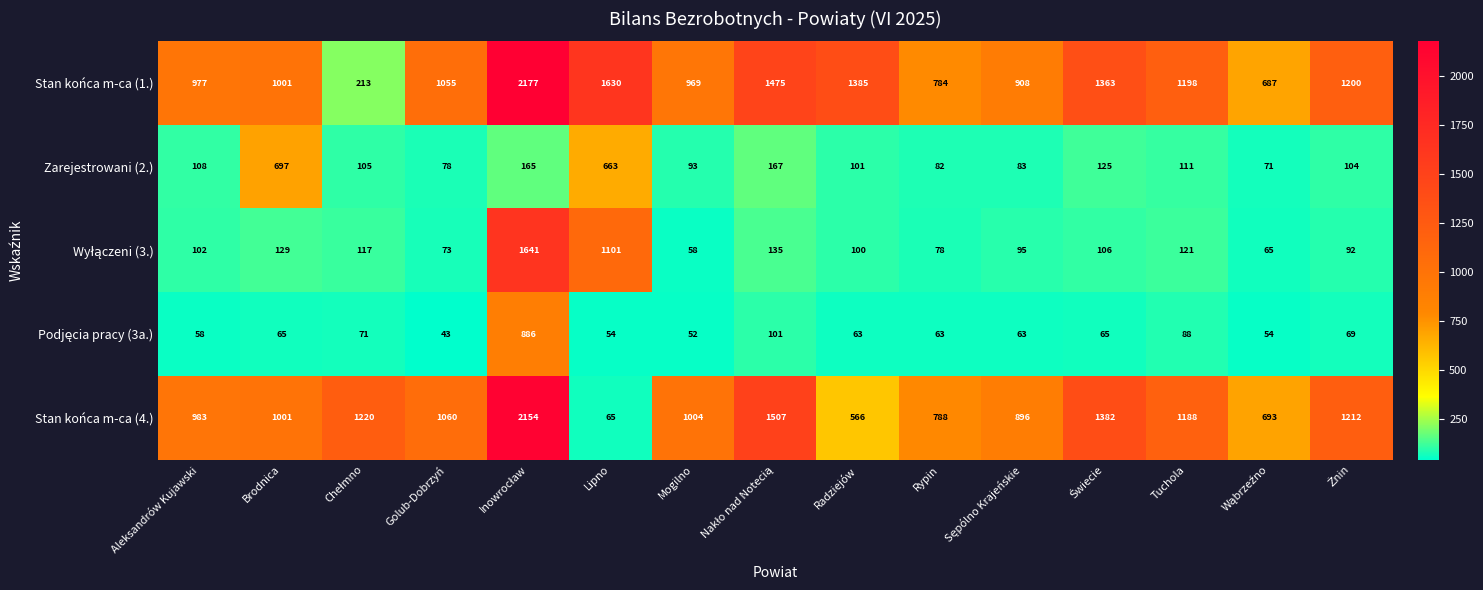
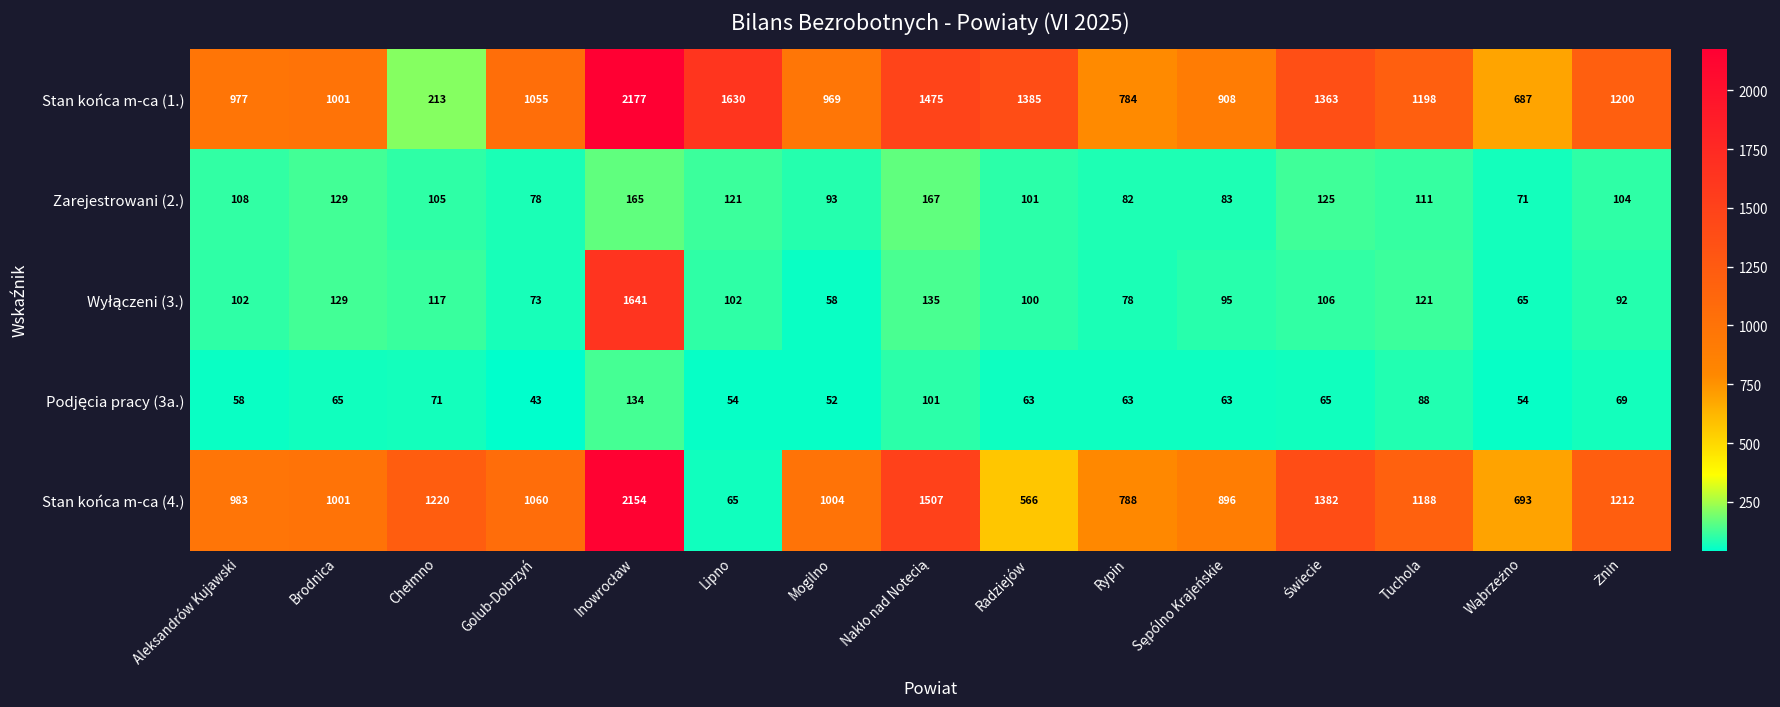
  {
    "Stan końca m-ca (1.)": {
      "Aleksandrów Kujawski": 977,
      "Brodnica": 1001,
      "Chełmno": 213,
      "Golub-Dobrzyń": 1055,
      "Inowrocław": 2177,
      "Lipno": 1630,
      "Mogilno": 969,
      "Nakło nad Notecią": 1475,
      "Radziejów": 1385,
      "Rypin": 784,
      "Sępólno Krajeńskie": 908,
      "Świecie": 1363,
      "Tuchola": 1198,
      "Wąbrzeźno": 687,
      "Żnin": 1200
    },
    "Zarejestrowani (2.)": {
      "Aleksandrów Kujawski": 108,
-     "Brodnica": 697,
+     "Brodnica": 129,
      "Chełmno": 105,
      "Golub-Dobrzyń": 78,
      "Inowrocław": 165,
-     "Lipno": 663,
+     "Lipno": 121,
      "Mogilno": 93,
      "Nakło nad Notecią": 167,
      "Radziejów": 101,
      "Rypin": 82,
      "Sępólno Krajeńskie": 83,
      "Świecie": 125,
      "Tuchola": 111,
      "Wąbrzeźno": 71,
      "Żnin": 104
    },
    "Wyłączeni (3.)": {
      "Aleksandrów Kujawski": 102,
      "Brodnica": 129,
      "Chełmno": 117,
      "Golub-Dobrzyń": 73,
      "Inowrocław": 1641,
-     "Lipno": 1101,
+     "Lipno": 102,
      "Mogilno": 58,
      "Nakło nad Notecią": 135,
      "Radziejów": 100,
      "Rypin": 78,
      "Sępólno Krajeńskie": 95,
      "Świecie": 106,
      "Tuchola": 121,
      "Wąbrzeźno": 65,
      "Żnin": 92
    },
    "Podjęcia pracy (3a.)": {
      "Aleksandrów Kujawski": 58,
      "Brodnica": 65,
      "Chełmno": 71,
      "Golub-Dobrzyń": 43,
-     "Inowrocław": 886,
+     "Inowrocław": 134,
      "Lipno": 54,
      "Mogilno": 52,
      "Nakło nad Notecią": 101,
      "Radziejów": 63,
      "Rypin": 63,
      "Sępólno Krajeńskie": 63,
      "Świecie": 65,
      "Tuchola": 88,
      "Wąbrzeźno": 54,
      "Żnin": 69
    },
    "Stan końca m-ca (4.)": {
      "Aleksandrów Kujawski": 983,
      "Brodnica": 1001,
      "Chełmno": 1220,
      "Golub-Dobrzyń": 1060,
      "Inowrocław": 2154,
      "Lipno": 65,
      "Mogilno": 1004,
      "Nakło nad Notecią": 1507,
      "Radziejów": 566,
      "Rypin": 788,
      "Sępólno Krajeńskie": 896,
      "Świecie": 1382,
      "Tuchola": 1188,
      "Wąbrzeźno": 693,
      "Żnin": 1212
    }
  }
